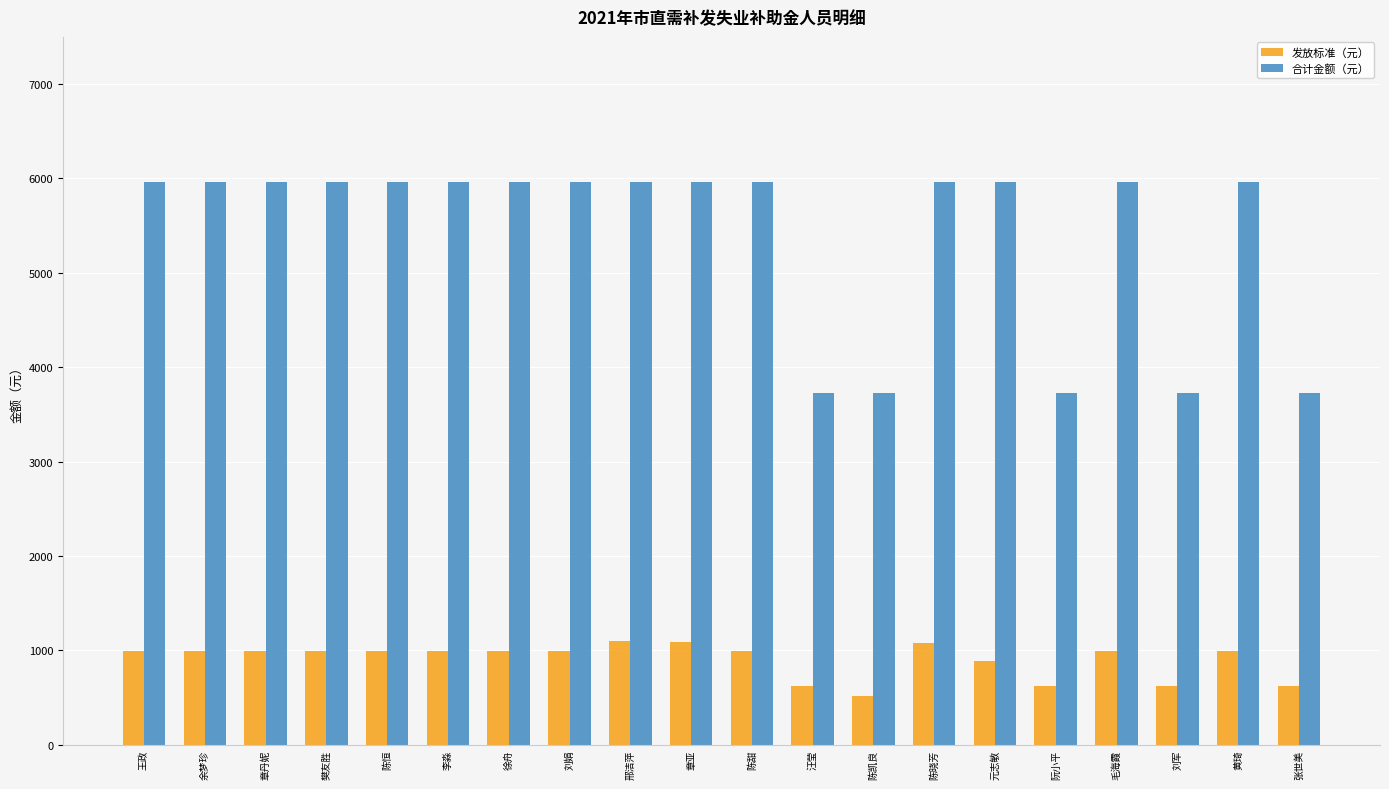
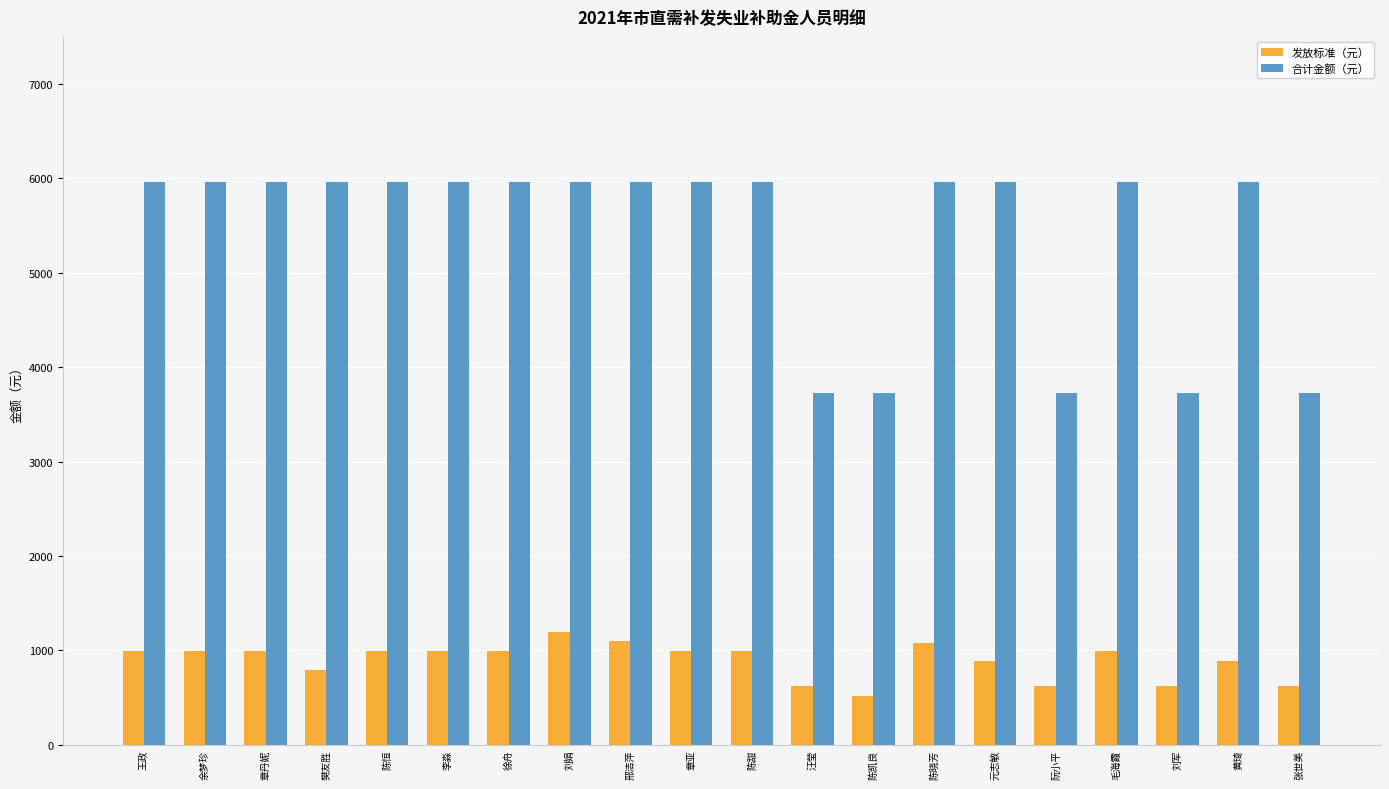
  {
    "发放标准（元）": {
      "王政": 1000,
      "余梦珍": 1000,
      "章丹妮": 1000,
-     "樊友胜": 1000,
+     "樊友胜": 800,
      "陈恒": 1000,
      "李淼": 1000,
      "徐舟": 1000,
-     "刘娟": 1000,
+     "刘娟": 1200,
      "邢洁萍": 1100,
-     "章亚": 1100,
+     "章亚": 1000,
      "陈甜": 1000,
      "汪莹": 600,
      "陈凯良": 500,
      "陈晓芳": 1100,
      "元志敏": 900,
      "阮小平": 600,
      "毛海霞": 1000,
      "刘军": 600,
-     "黄琦": 1000,
+     "黄琦": 900,
      "张世美": 600
    },
    "合计金额（元）": {
      "王政": 6000,
      "余梦珍": 6000,
      "章丹妮": 6000,
      "樊友胜": 6000,
      "陈恒": 6000,
      "李淼": 6000,
      "徐舟": 6000,
      "刘娟": 6000,
      "邢洁萍": 6000,
      "章亚": 6000,
      "陈甜": 6000,
      "汪莹": 3700,
      "陈凯良": 3700,
      "陈晓芳": 6000,
      "元志敏": 6000,
      "阮小平": 3700,
      "毛海霞": 6000,
      "刘军": 3700,
      "黄琦": 6000,
      "张世美": 3700
    }
  }
